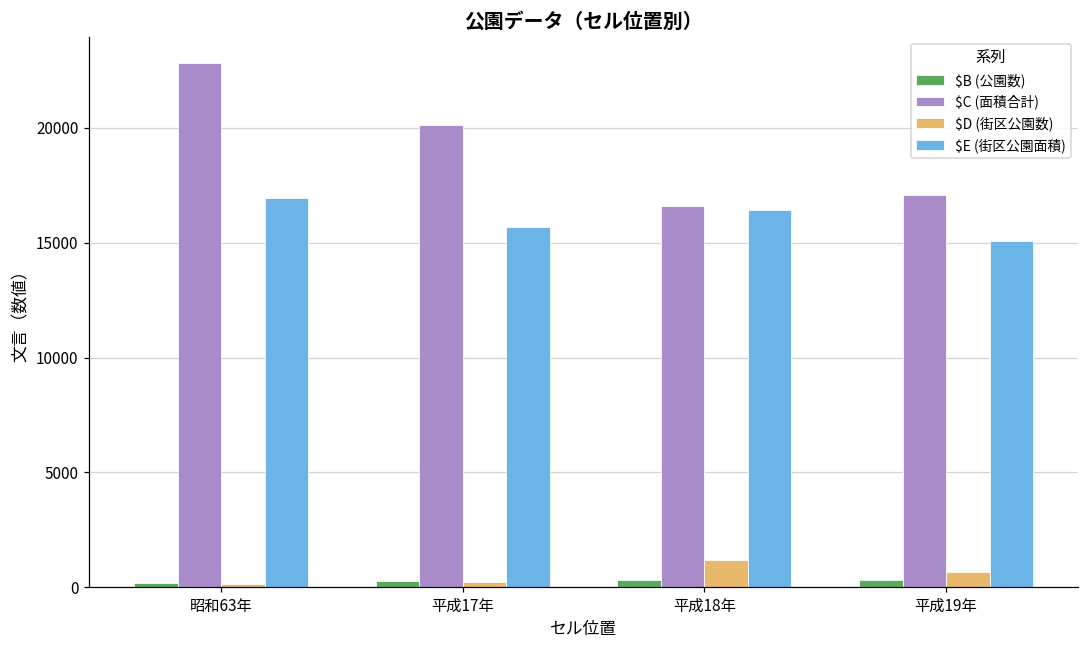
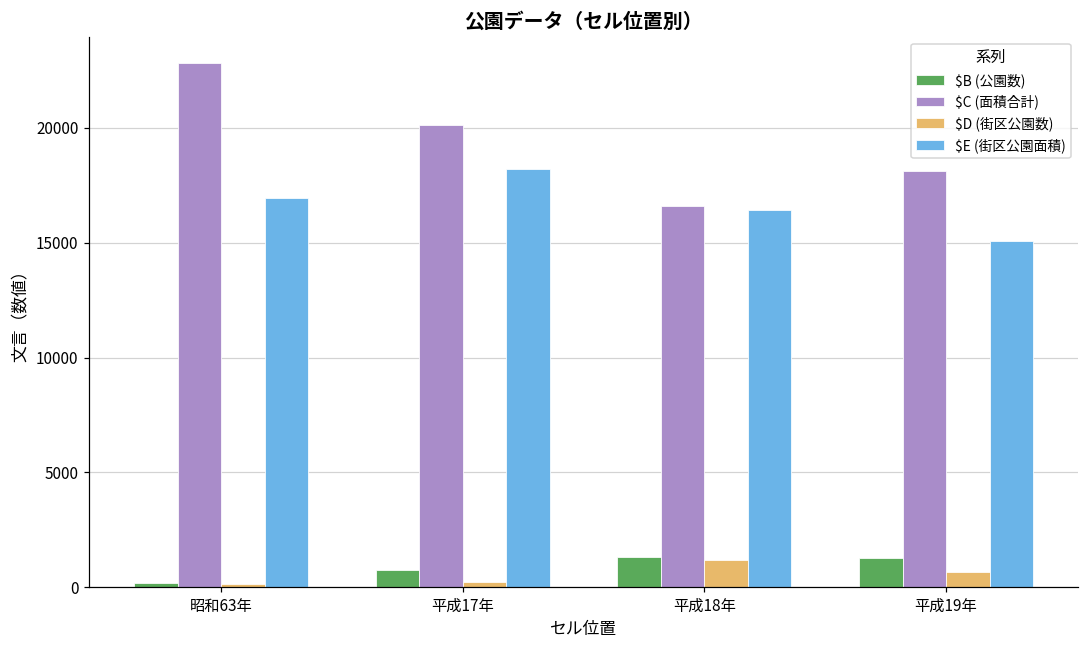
  {
    "$B (公園数)": {
      "昭和63年": 200,
-     "平成17年": 300,
-     "平成18年": 300,
-     "平成19年": 300
+     "平成17年": 800,
+     "平成18年": 1300,
+     "平成19年": 1300
    },
    "$C (面積合計)": {
      "昭和63年": 22800,
      "平成17年": 20100,
      "平成18年": 16600,
-     "平成19年": 17100
+     "平成19年": 18100
    },
    "$D (街区公園数)": {
      "平成17年": 200,
      "平成18年": 1200,
      "平成19年": 600
    },
    "$E (街区公園面積)": {
      "昭和63年": 17000,
-     "平成17年": 15700,
+     "平成17年": 18200,
      "平成18年": 16400,
      "平成19年": 15100
    }
  }
